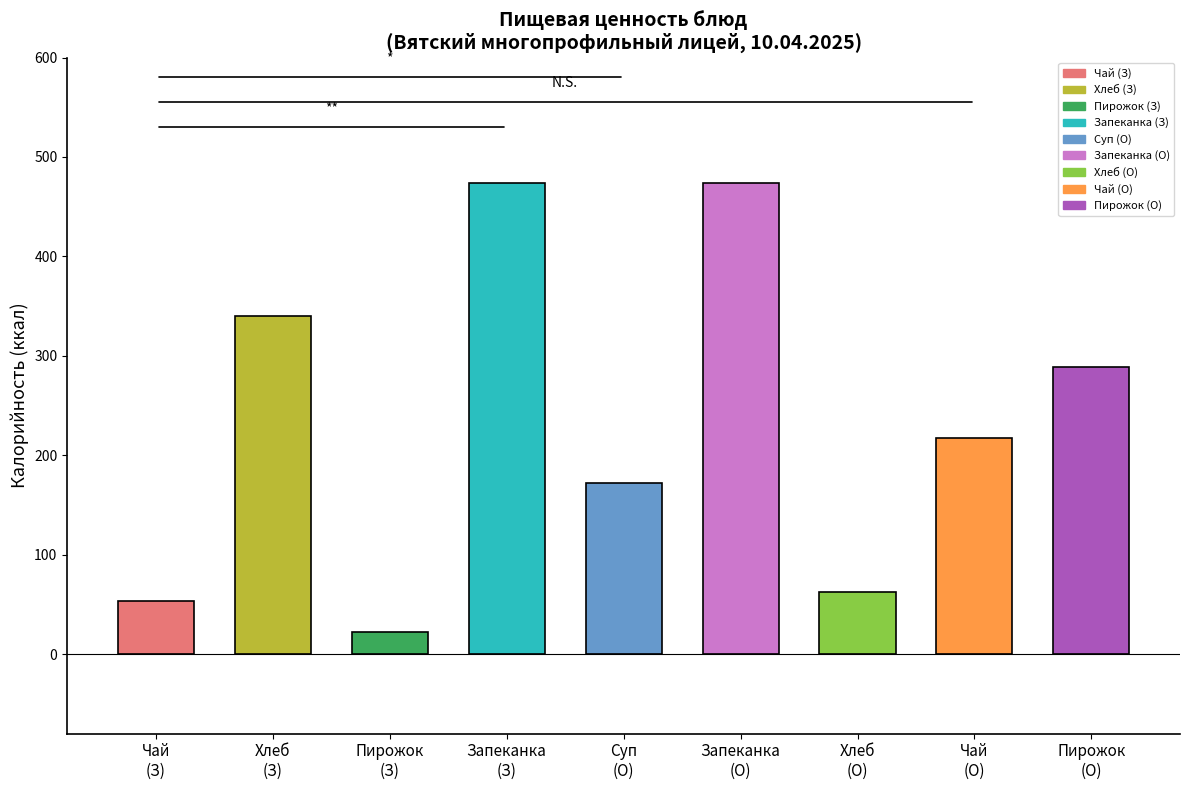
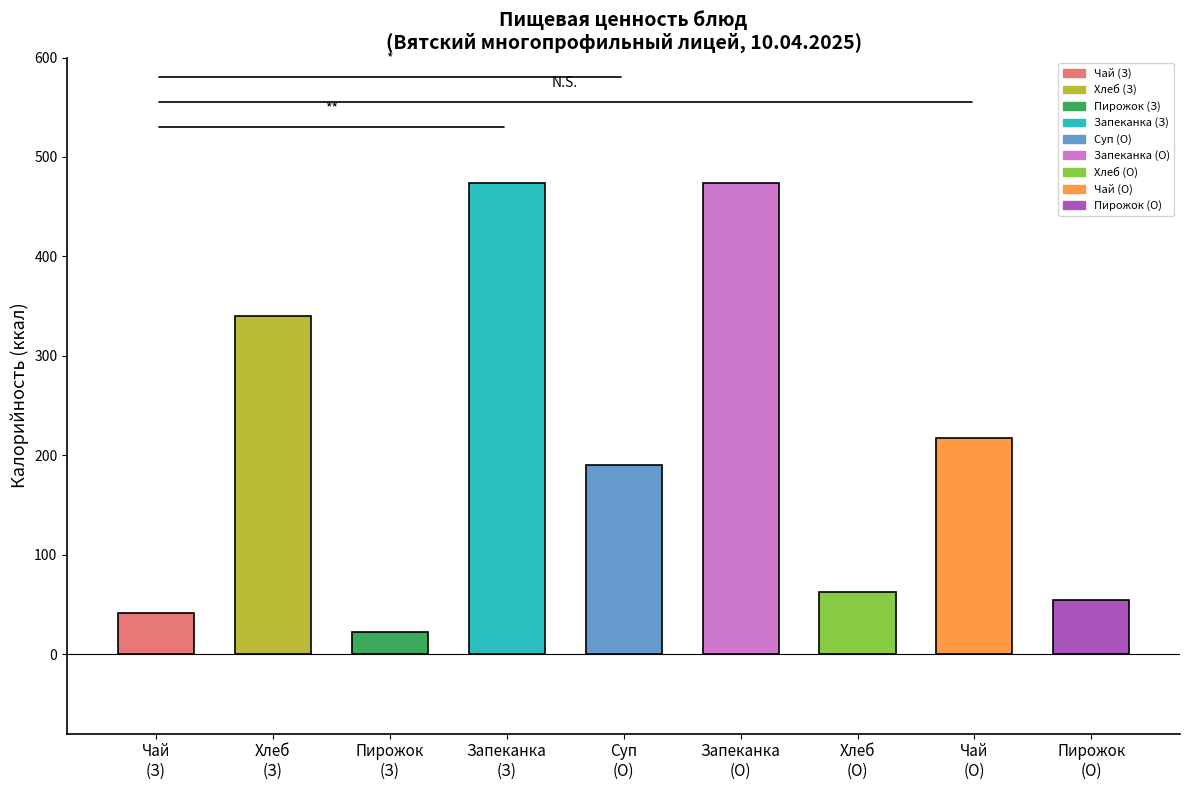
  {
-   "Чай (З)": 50,
+   "Чай (З)": 40,
    "Хлеб (З)": 340,
    "Пирожок (З)": 20,
    "Запеканка (З)": 470,
-   "Суп (О)": 170,
+   "Суп (О)": 190,
    "Запеканка (О)": 470,
    "Хлеб (О)": 60,
    "Чай (О)": 220,
-   "Пирожок (О)": 290
+   "Пирожок (О)": 50
  }
